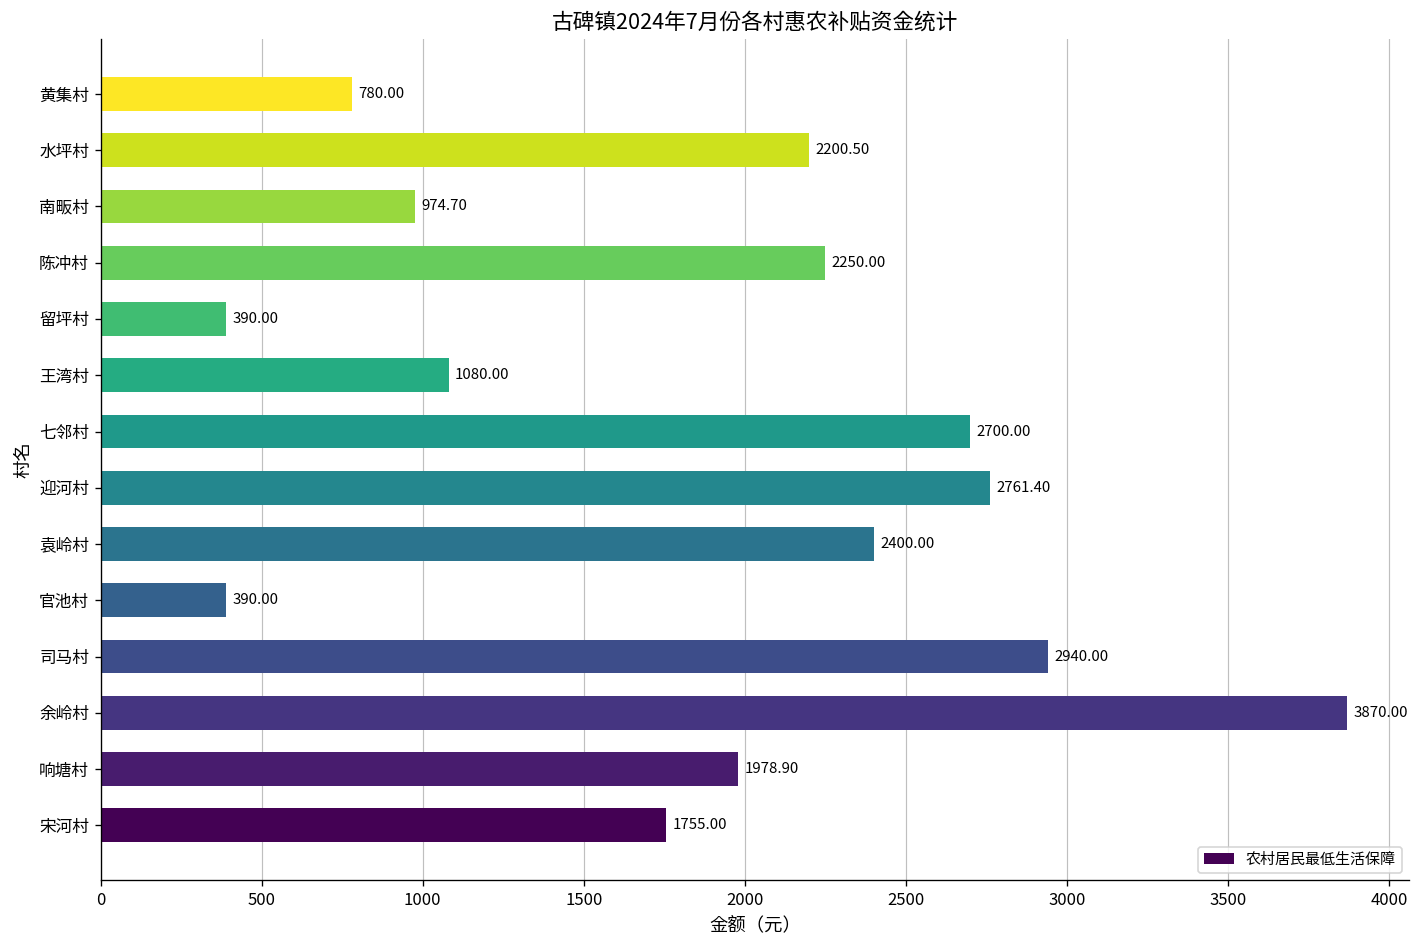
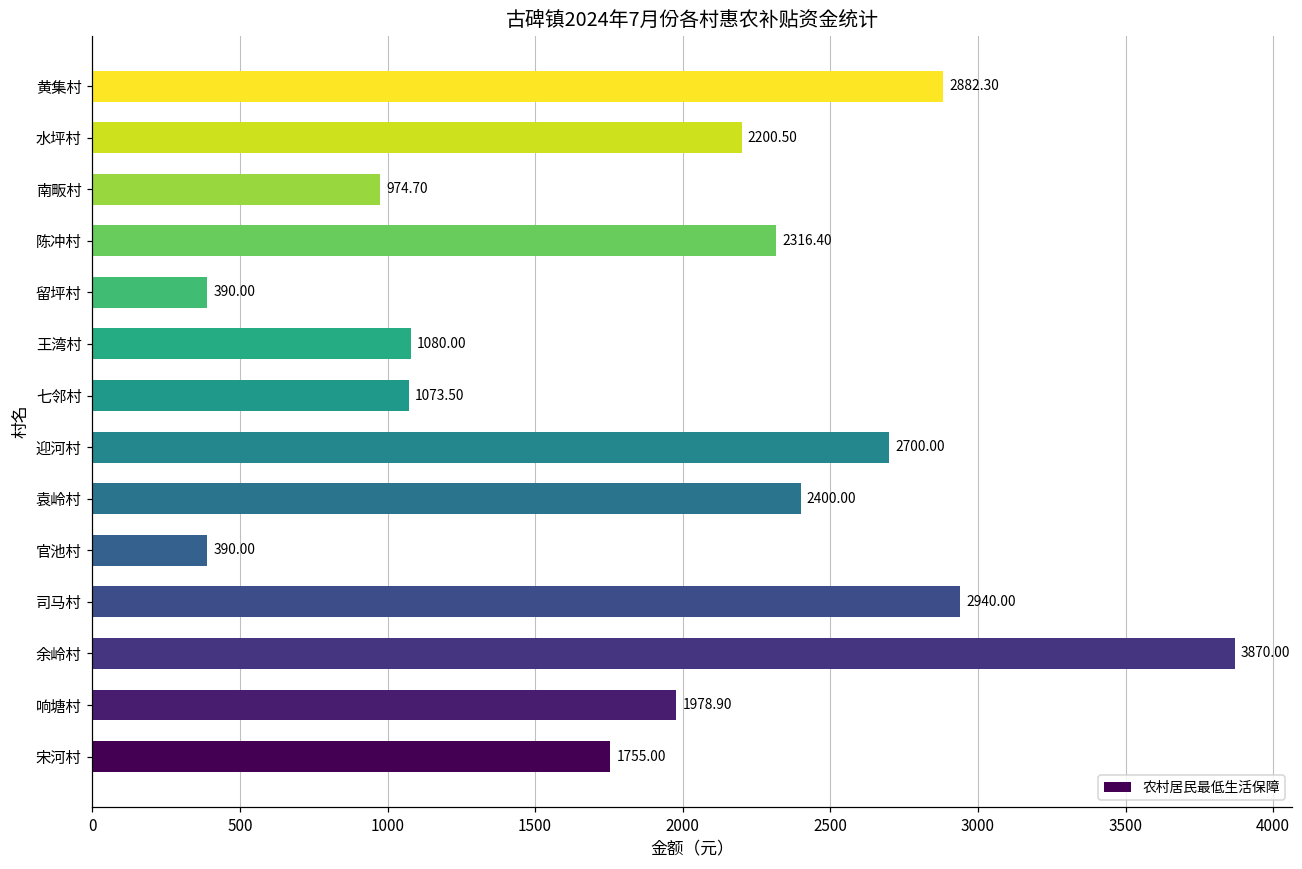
  {
-   "黄集村": 780.00,
+   "黄集村": 2882.30,
    "水坪村": 2200.50,
    "南畈村": 974.70,
-   "陈冲村": 2250.00,
+   "陈冲村": 2316.40,
    "留坪村": 390.00,
    "王湾村": 1080.00,
-   "七邻村": 2700.00,
-   "迎河村": 2761.40,
+   "七邻村": 1073.50,
+   "迎河村": 2700.00,
    "袁岭村": 2400.00,
    "官池村": 390.00,
    "司马村": 2940.00,
    "余岭村": 3870.00,
    "响塘村": 1978.90,
    "宋河村": 1755.00
  }
